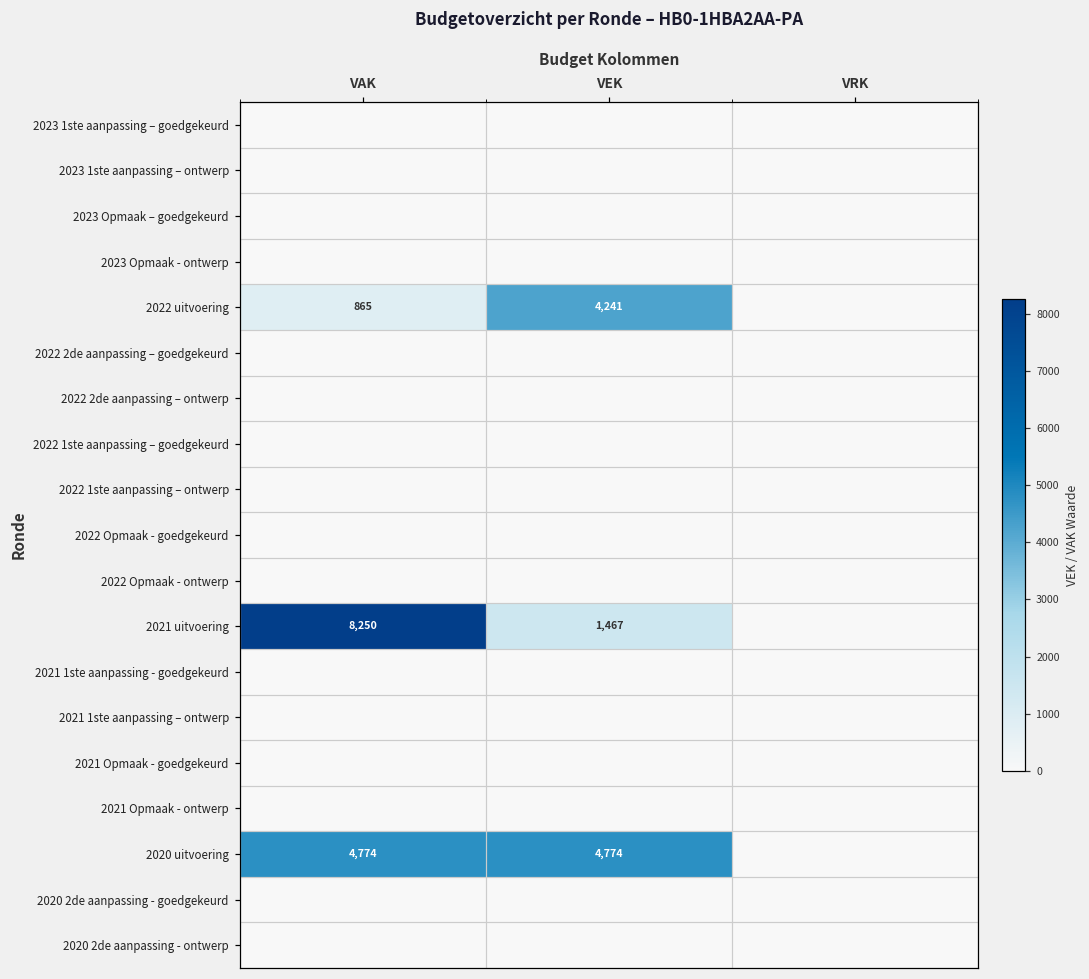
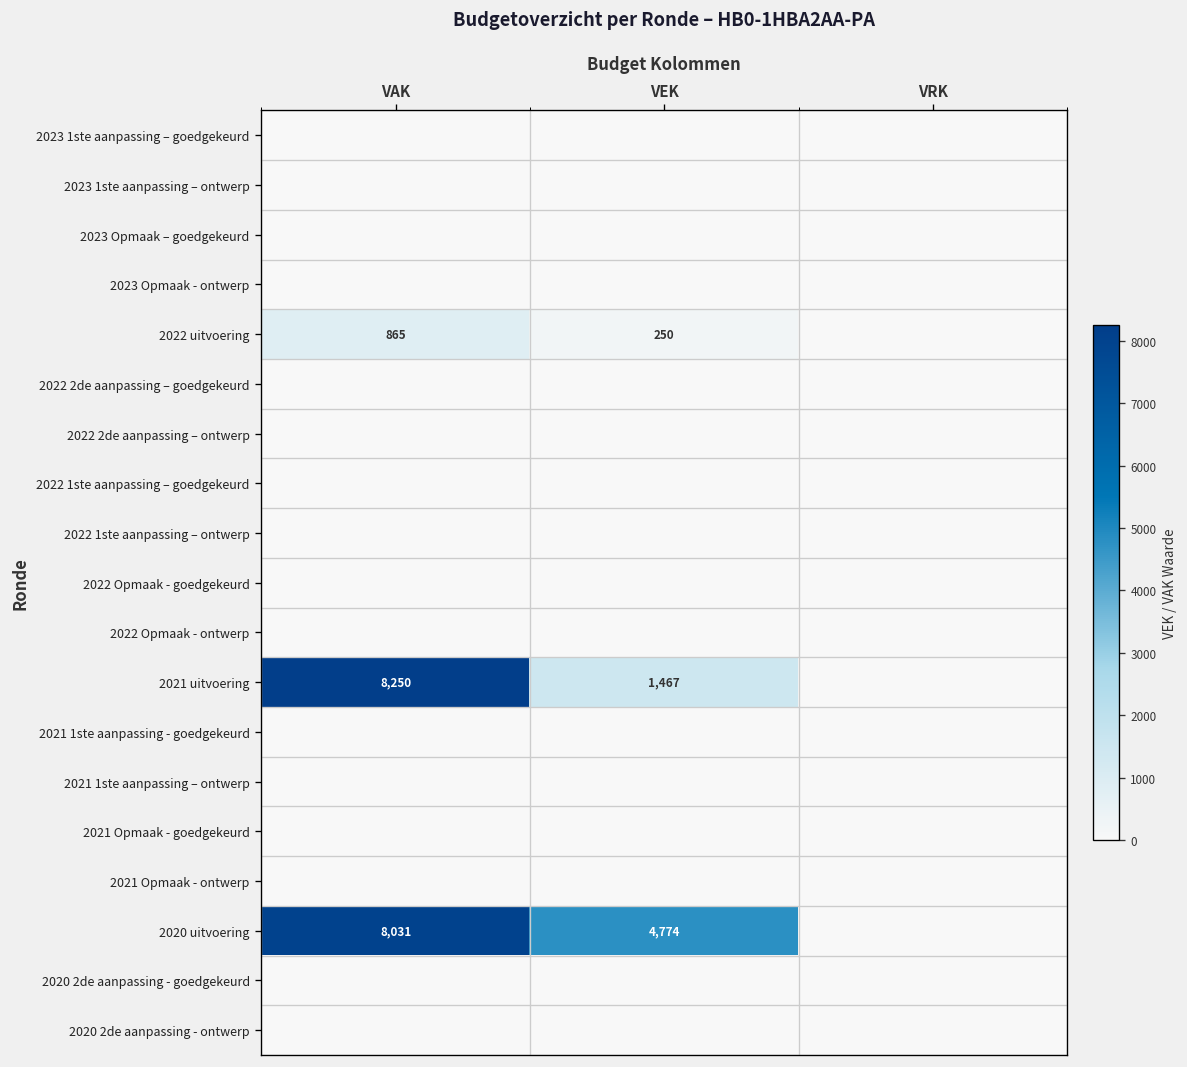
  {
    "2022 uitvoering": {
      "VAK": "865",
-     "VEK": "4,241"
+     "VEK": "250"
    },
    "2021 uitvoering": {
      "VAK": "8,250",
      "VEK": "1,467"
    },
    "2020 uitvoering": {
-     "VAK": "4,774",
+     "VAK": "8,031",
      "VEK": "4,774"
    }
  }
